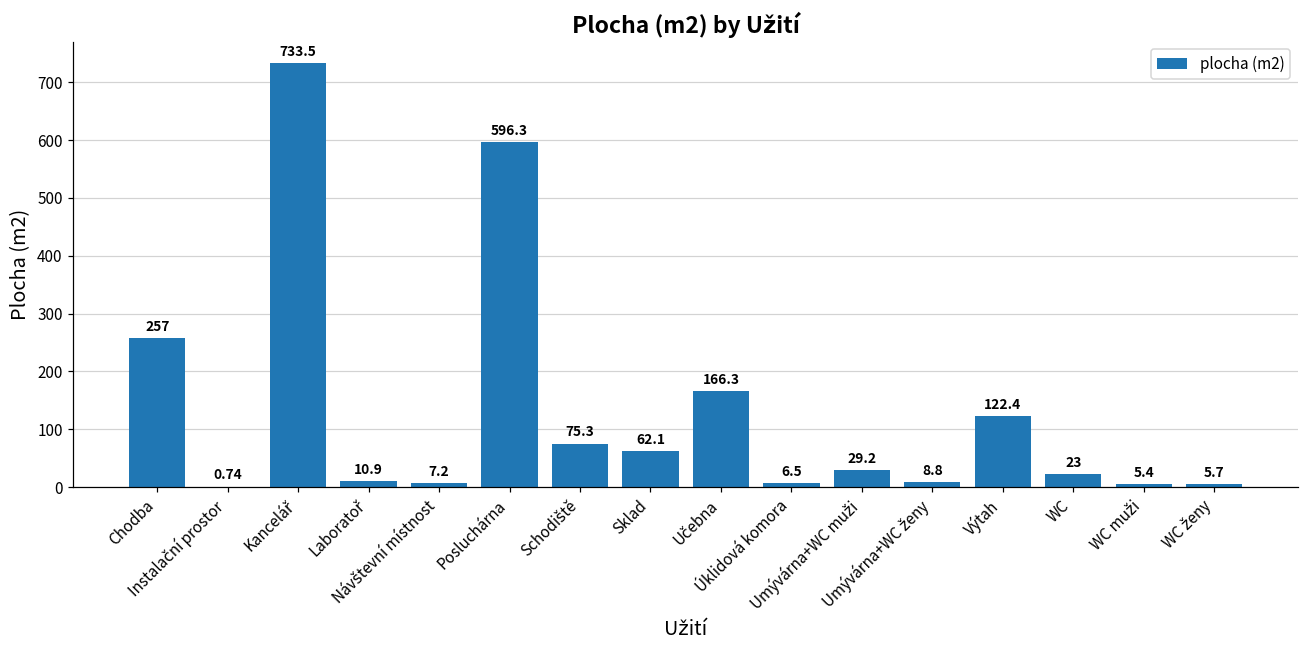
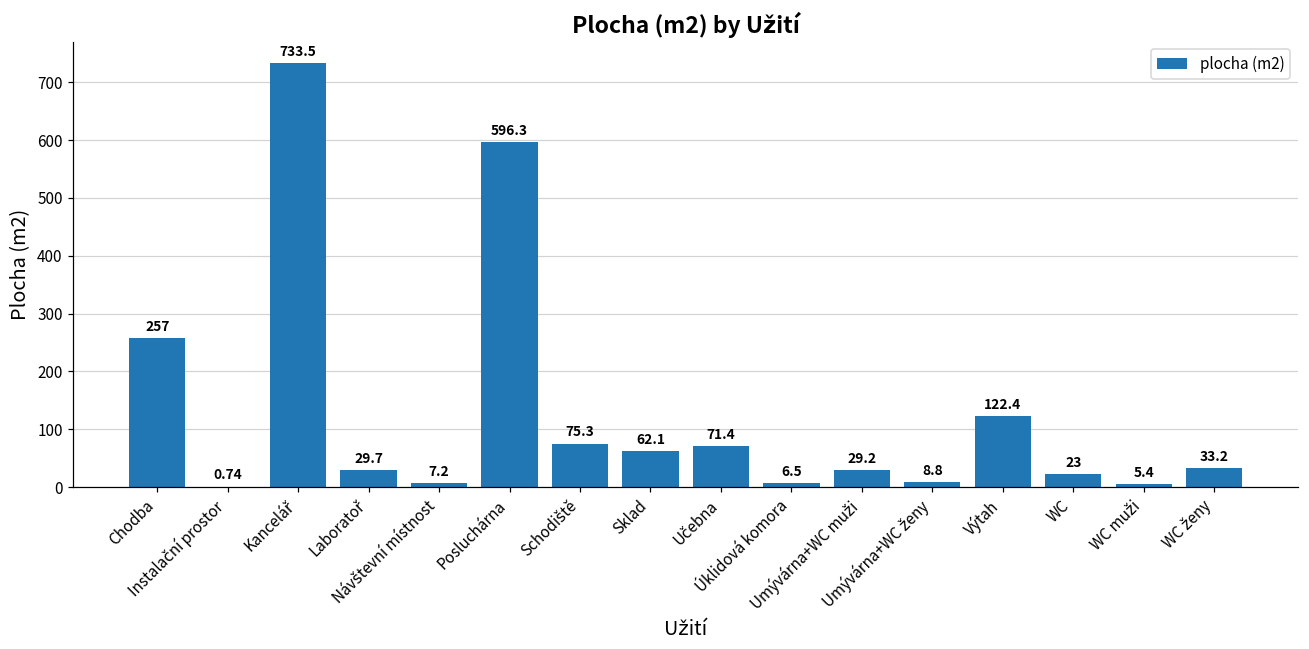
  {
    "Chodba": 257,
    "Instalační prostor": 0.74,
    "Kancelář": 733.5,
-   "Laboratoř": 10.9,
+   "Laboratoř": 29.7,
    "Návštevní místnost": 7.2,
    "Posluchárna": 596.3,
    "Schodiště": 75.3,
    "Sklad": 62.1,
-   "Učebna": 166.3,
+   "Učebna": 71.4,
    "Úklidová komora": 6.5,
    "Umývárna+WC muži": 29.2,
    "Umývárna+WC ženy": 8.8,
    "Výtah": 122.4,
    "WC": 23,
    "WC muži": 5.4,
-   "WC ženy": 5.7
+   "WC ženy": 33.2
  }
